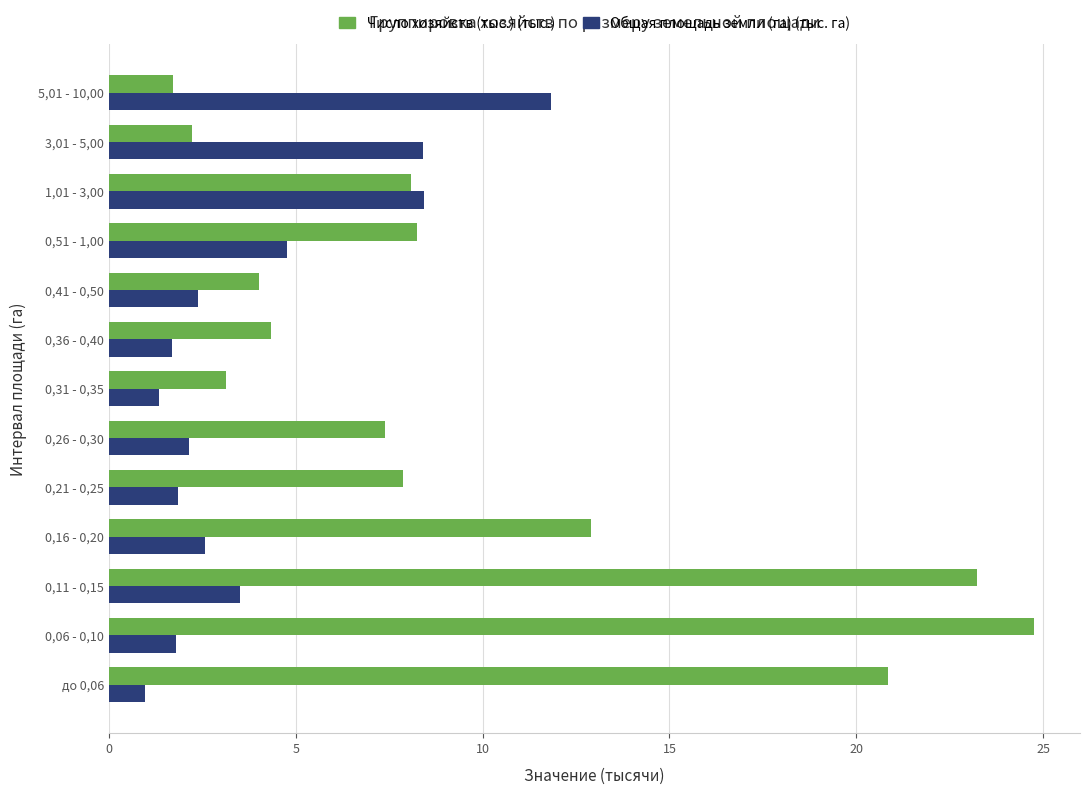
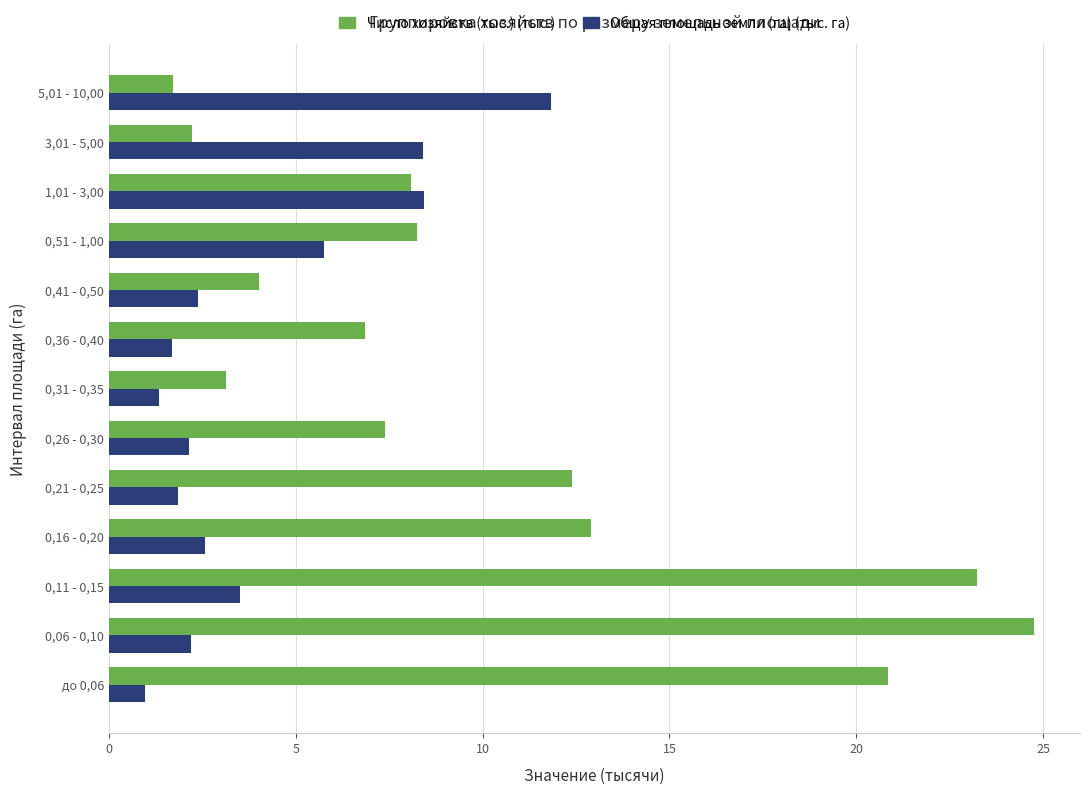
  {
    "Число хозяйств (тыс.) (тыс.)": {
      "5,01 - 10,00": 1.7,
      "3,01 - 5,00": 2.2,
      "1,01 - 3,00": 8.1,
      "0,51 - 1,00": 8.3,
      "0,41 - 0,50": 4.0,
-     "0,36 - 0,40": 4.3,
+     "0,36 - 0,40": 6.8,
      "0,31 - 0,35": 3.1,
      "0,26 - 0,30": 7.4,
-     "0,21 - 0,25": 7.9,
+     "0,21 - 0,25": 12.4,
      "0,16 - 0,20": 12.9,
      "0,11 - 0,15": 23.2,
      "0,06 - 0,10": 24.8,
      "до 0,06": 20.8
    },
    "Общая площадь земли (га) (тыс. га)": {
      "5,01 - 10,00": 11.8,
      "3,01 - 5,00": 8.4,
      "1,01 - 3,00": 8.4,
-     "0,51 - 1,00": 4.8,
+     "0,51 - 1,00": 5.8,
      "0,41 - 0,50": 2.4,
      "0,36 - 0,40": 1.7,
      "0,31 - 0,35": 1.3,
      "0,26 - 0,30": 2.1,
      "0,21 - 0,25": 1.8,
      "0,16 - 0,20": 2.6,
      "0,11 - 0,15": 3.5,
-     "0,06 - 0,10": 1.8,
+     "0,06 - 0,10": 2.2,
      "до 0,06": 1.0
    }
  }
